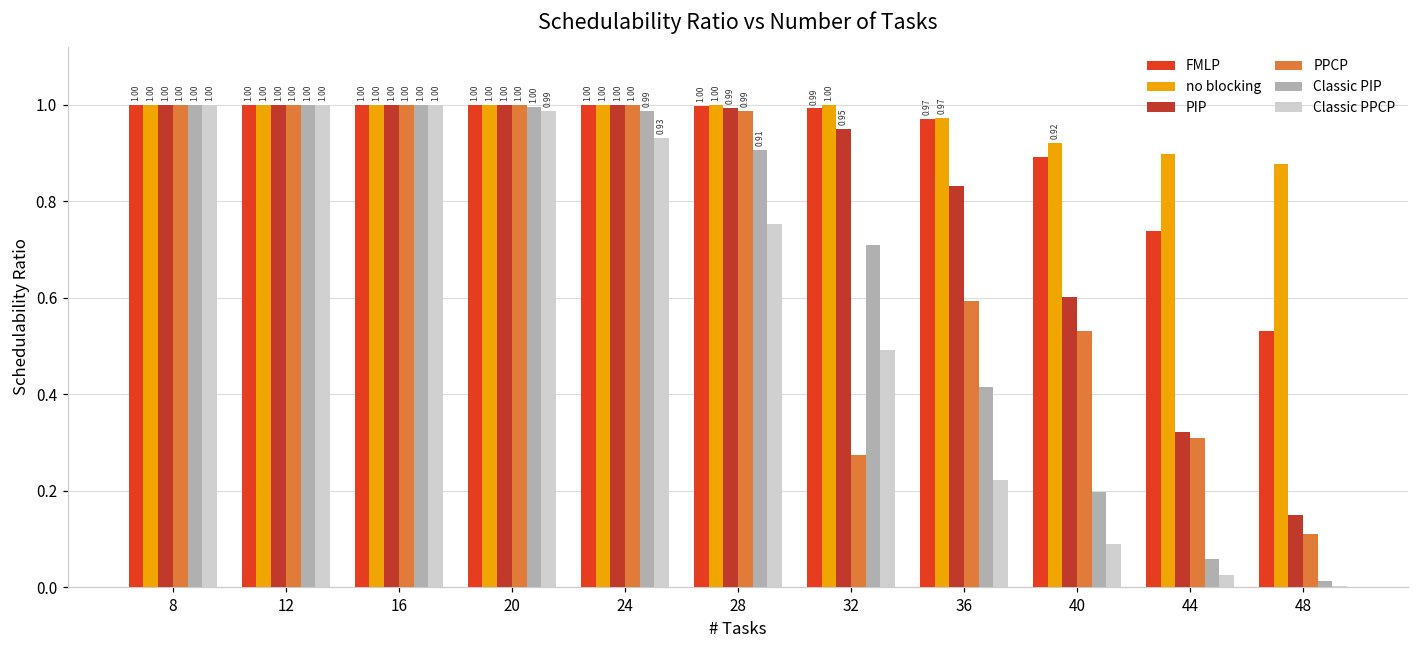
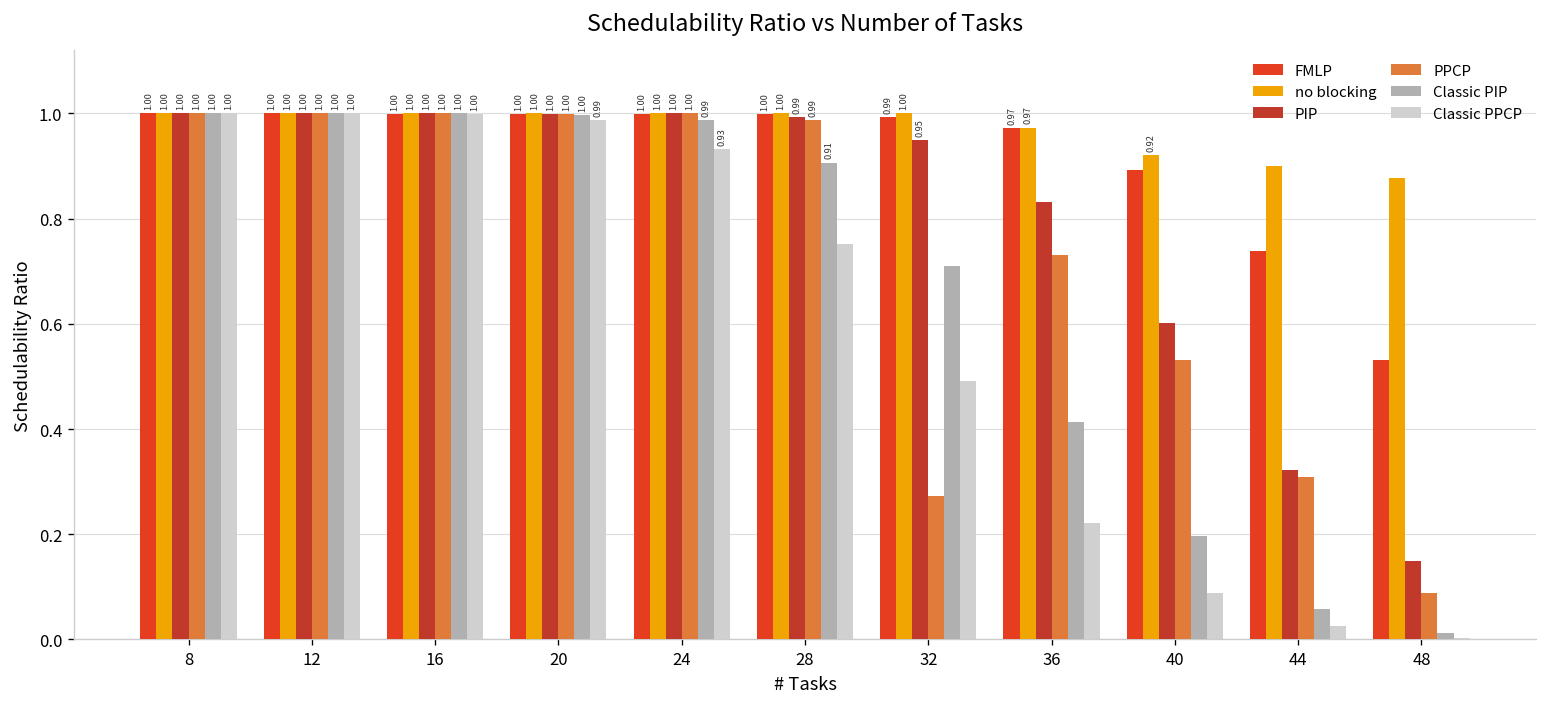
  {
    "no blocking": {
      "8": 1.00,
      "12": 1.00,
      "16": 1.00,
      "20": 1.00,
      "24": 1.00,
      "28": 1.00,
      "32": 1.00,
      "36": 0.97,
      "40": 0.92
    },
    "PPCP": {
      "32": 0.27,
-     "36": 0.59,
+     "36": 0.73,
      "40": 0.53,
      "44": 0.31,
-     "48": 0.11
+     "48": 0.09
    }
  }
